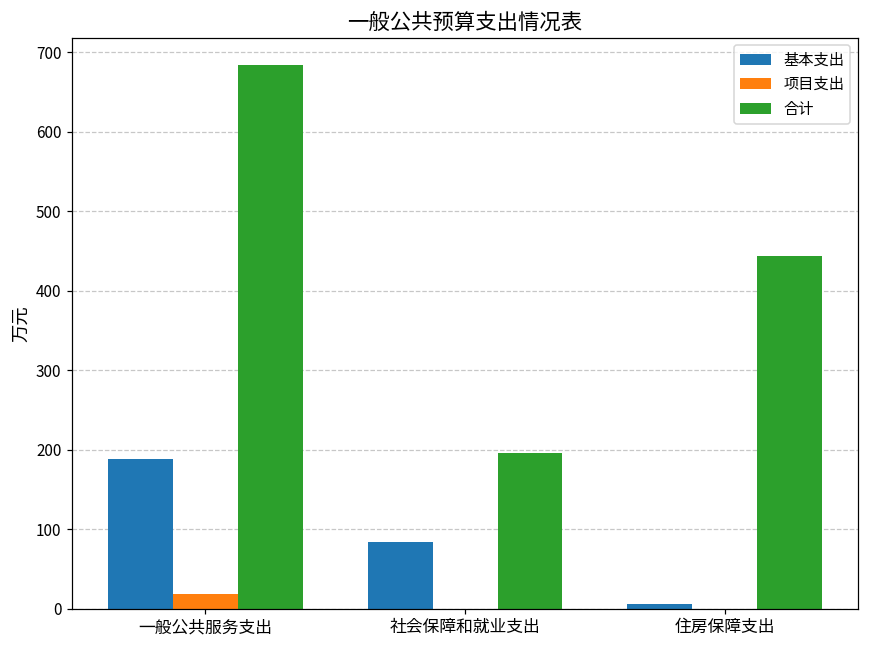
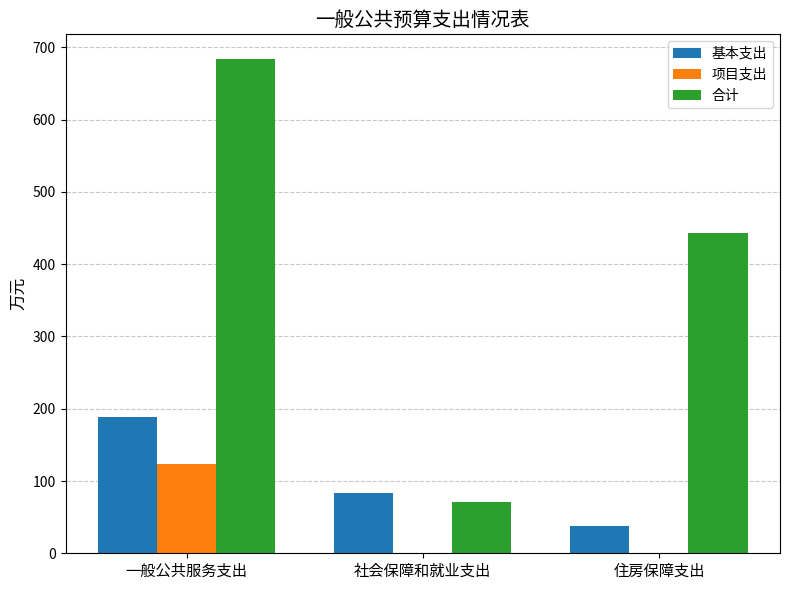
  {
    "基本支出": {
      "一般公共服务支出": 190,
      "社会保障和就业支出": 80,
-     "住房保障支出": 10
+     "住房保障支出": 40
    },
    "项目支出": {
-     "一般公共服务支出": 20,
+     "一般公共服务支出": 120,
      "社会保障和就业支出": 0,
      "住房保障支出": 0
    },
    "合计": {
      "一般公共服务支出": 680,
-     "社会保障和就业支出": 200,
+     "社会保障和就业支出": 70,
      "住房保障支出": 440
    }
  }
